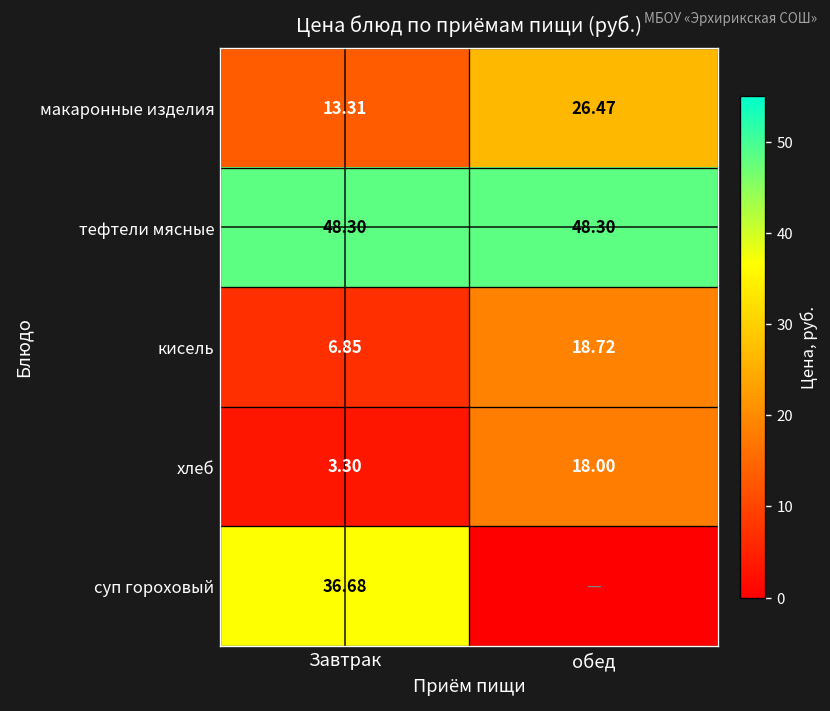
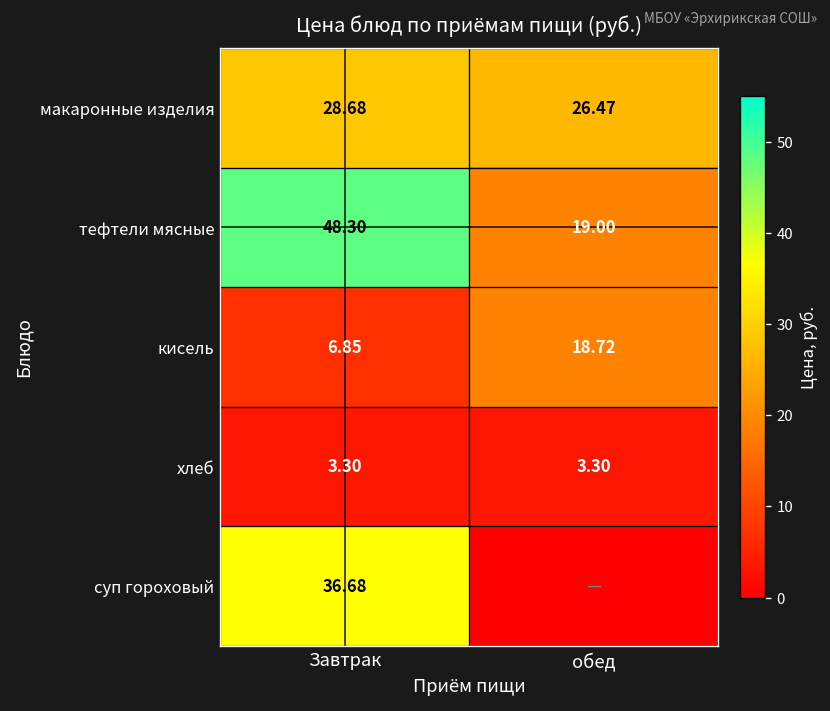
  {
    "макаронные изделия": {
-     "Завтрак": 13.31,
+     "Завтрак": 28.68,
      "обед": 26.47
    },
    "тефтели мясные": {
      "Завтрак": 48.30,
-     "обед": 48.30
+     "обед": 19.00
    },
    "кисель": {
      "Завтрак": 6.85,
      "обед": 18.72
    },
    "хлеб": {
      "Завтрак": 3.30,
-     "обед": 18.00
+     "обед": 3.30
    },
    "суп гороховый": {
      "Завтрак": 36.68
    }
  }
